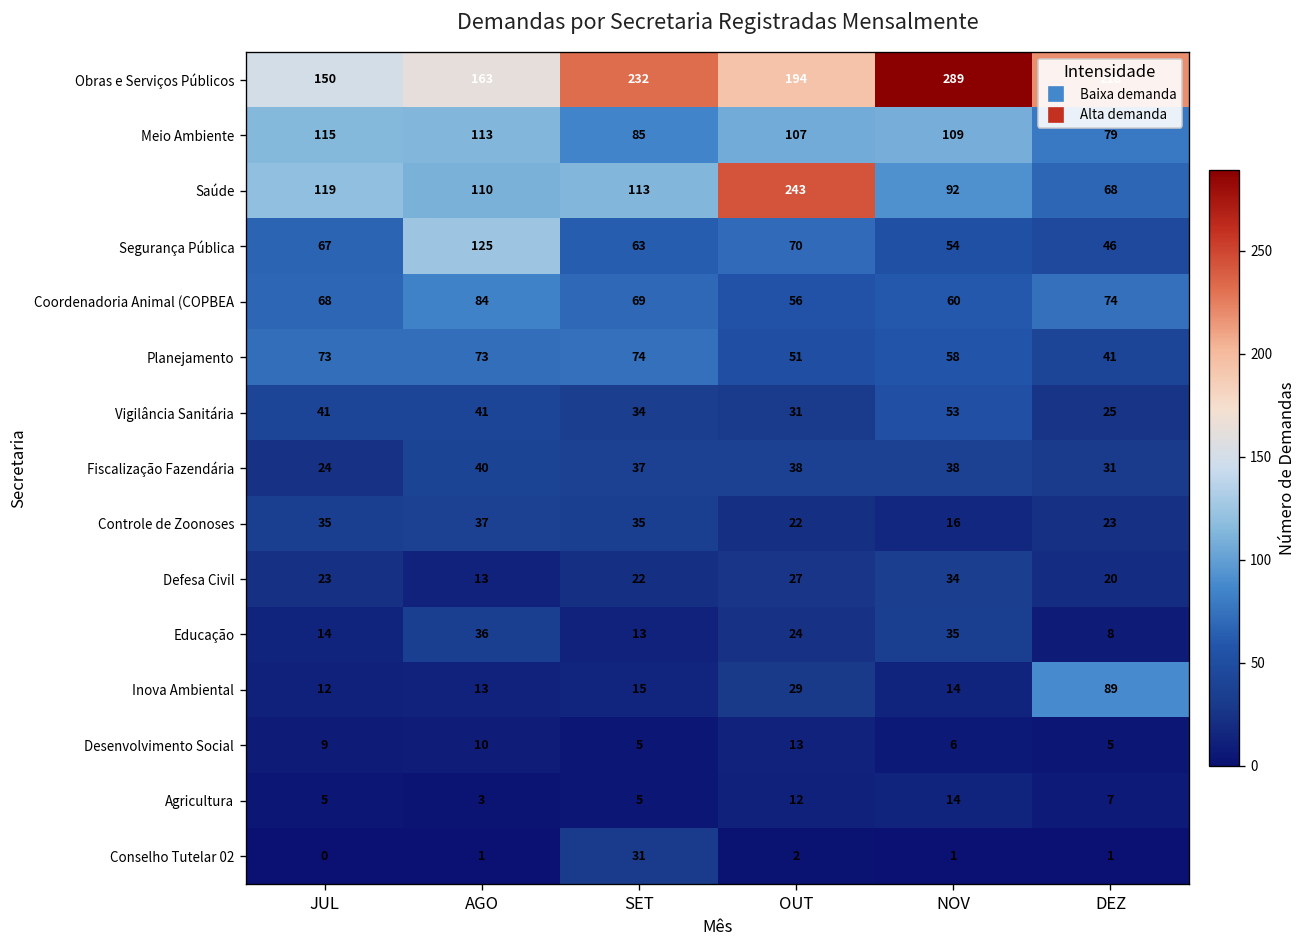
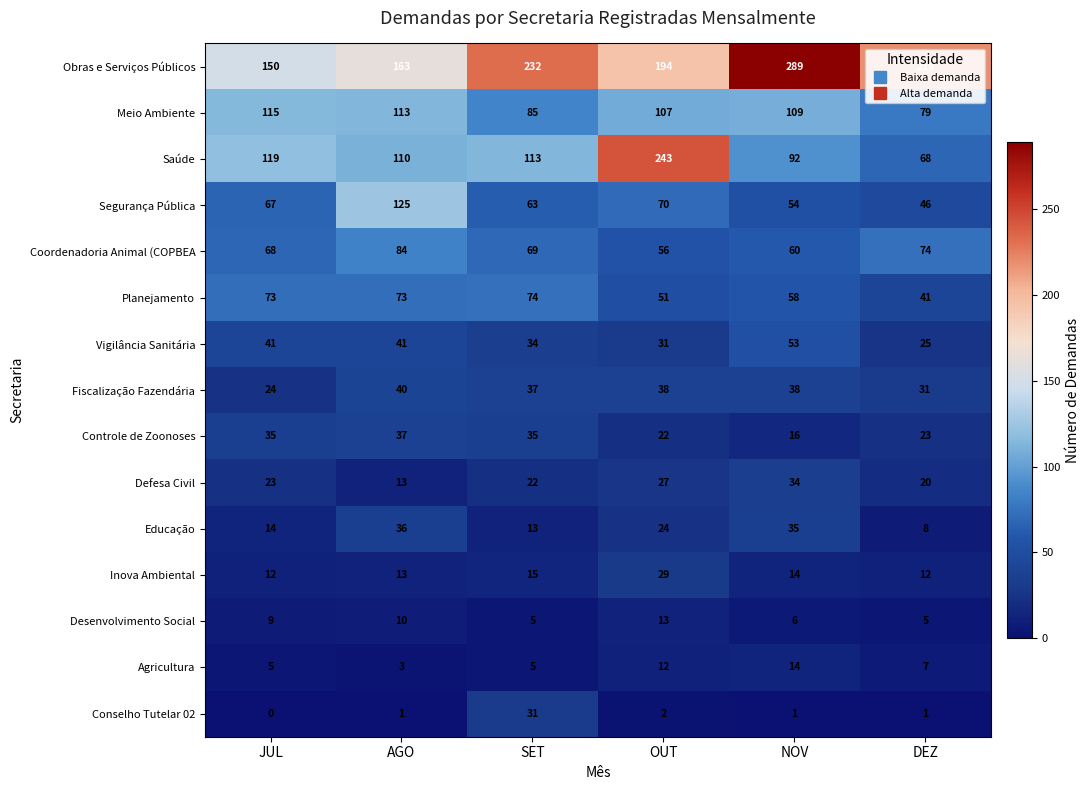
  {
    "Obras e Serviços Públicos": {
      "JUL": 150,
      "SET": 232,
      "OUT": 194,
      "NOV": 289
    },
    "Meio Ambiente": {
      "JUL": 115,
      "AGO": 113,
      "SET": 85,
      "OUT": 107,
      "NOV": 109,
      "DEZ": 79
    },
    "Saúde": {
      "JUL": 119,
      "AGO": 110,
      "SET": 113,
      "OUT": 243,
      "NOV": 92,
      "DEZ": 68
    },
    "Segurança Pública": {
      "JUL": 67,
      "AGO": 125,
      "SET": 63,
      "OUT": 70,
      "NOV": 54,
      "DEZ": 46
    },
    "Coordenadoria Animal (COPBEA": {
      "JUL": 68,
      "AGO": 84,
      "SET": 69,
      "OUT": 56,
      "NOV": 60,
      "DEZ": 74
    },
    "Planejamento": {
      "JUL": 73,
      "AGO": 73,
      "SET": 74,
      "OUT": 51,
      "NOV": 58,
      "DEZ": 41
    },
    "Vigilância Sanitária": {
      "JUL": 41,
      "AGO": 41,
      "SET": 34,
      "OUT": 31,
      "NOV": 53,
      "DEZ": 25
    },
    "Fiscalização Fazendária": {
      "JUL": 24,
      "AGO": 40,
      "SET": 37,
      "OUT": 38,
      "NOV": 38,
      "DEZ": 31
    },
    "Controle de Zoonoses": {
      "JUL": 35,
      "AGO": 37,
      "SET": 35,
      "OUT": 22,
      "NOV": 16,
      "DEZ": 23
    },
    "Defesa Civil": {
      "JUL": 23,
      "AGO": 13,
      "SET": 22,
      "OUT": 27,
      "NOV": 34,
      "DEZ": 20
    },
    "Educação": {
      "JUL": 14,
      "AGO": 36,
      "SET": 13,
      "OUT": 24,
      "NOV": 35,
      "DEZ": 8
    },
    "Inova Ambiental": {
      "JUL": 12,
      "AGO": 13,
      "SET": 15,
      "OUT": 29,
      "NOV": 14,
-     "DEZ": 89
+     "DEZ": 12
    },
    "Desenvolvimento Social": {
      "JUL": 9,
      "AGO": 10,
      "SET": 5,
      "OUT": 13,
      "NOV": 6,
      "DEZ": 5
    },
    "Agricultura": {
      "JUL": 5,
      "AGO": 3,
      "SET": 5,
      "OUT": 12,
      "NOV": 14,
      "DEZ": 7
    },
    "Conselho Tutelar 02": {
      "JUL": 0,
      "AGO": 1,
      "SET": 31,
      "OUT": 2,
      "NOV": 1,
      "DEZ": 1
    }
  }
